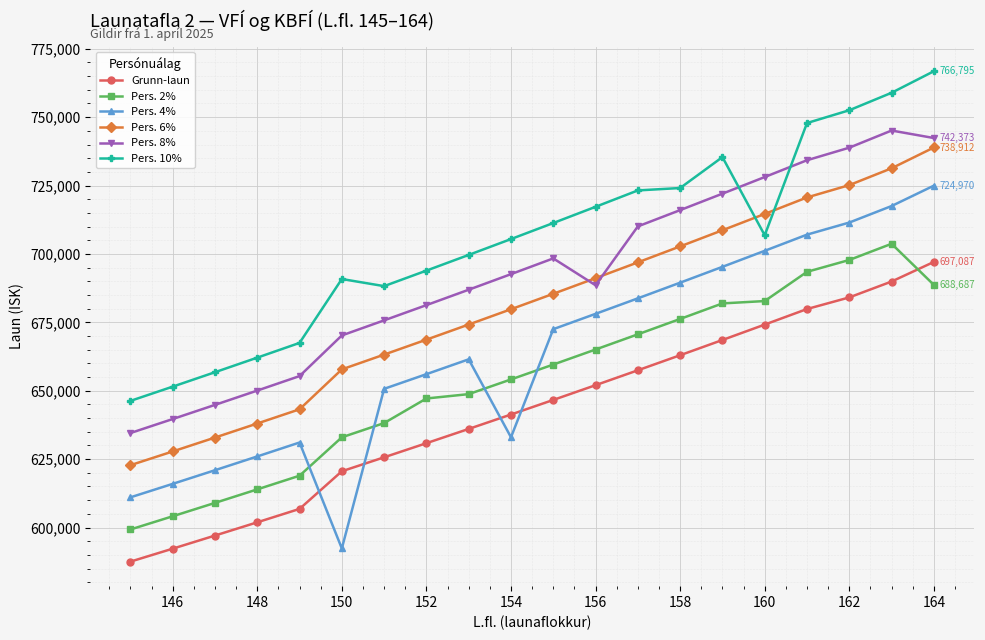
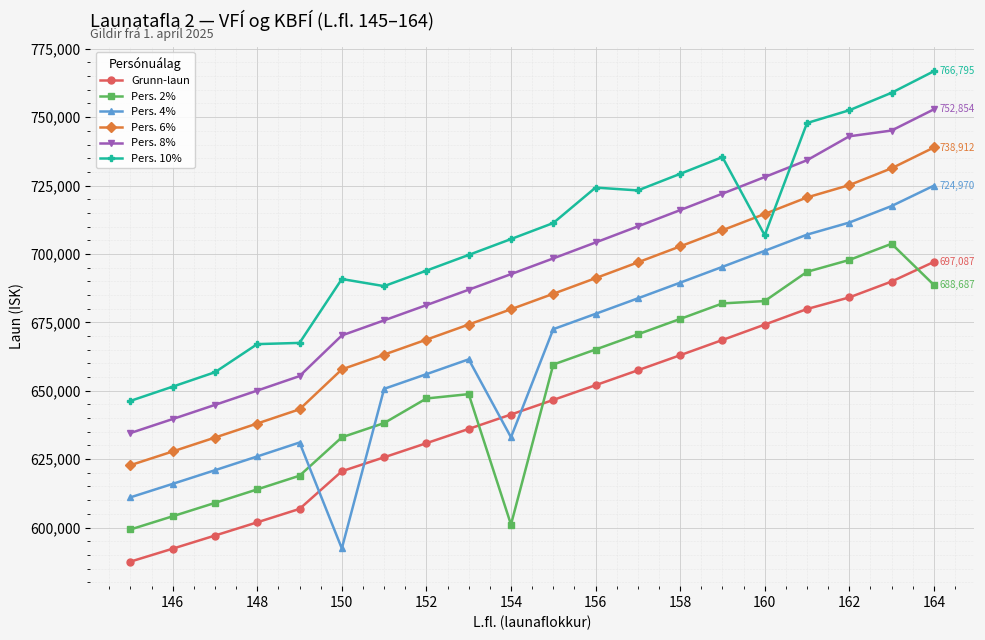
  {
    "Pers. 2%": {
      "146": "604,000",
      "148": "614,000",
      "150": "633,000",
      "152": "647,000",
-     "154": "654,000",
+     "154": "601,000",
      "156": "665,000",
      "158": "676,000",
      "160": "683,000",
      "162": "698,000"
    },
    "Pers. 4%": {
      "164": "724,970"
    },
    "Pers. 8%": {
-     "156": "689,000",
-     "162": "739,000",
-     "164": "742,373"
+     "156": "704,000",
+     "162": "743,000",
+     "164": "752,854"
    },
    "Pers. 10%": {
      "146": "651,000",
-     "148": "662,000",
+     "148": "667,000",
      "150": "691,000",
      "152": "694,000",
      "154": "705,000",
-     "156": "717,000",
-     "158": "724,000",
+     "156": "724,000",
+     "158": "729,000",
      "160": "707,000",
      "162": "753,000"
    }
  }
